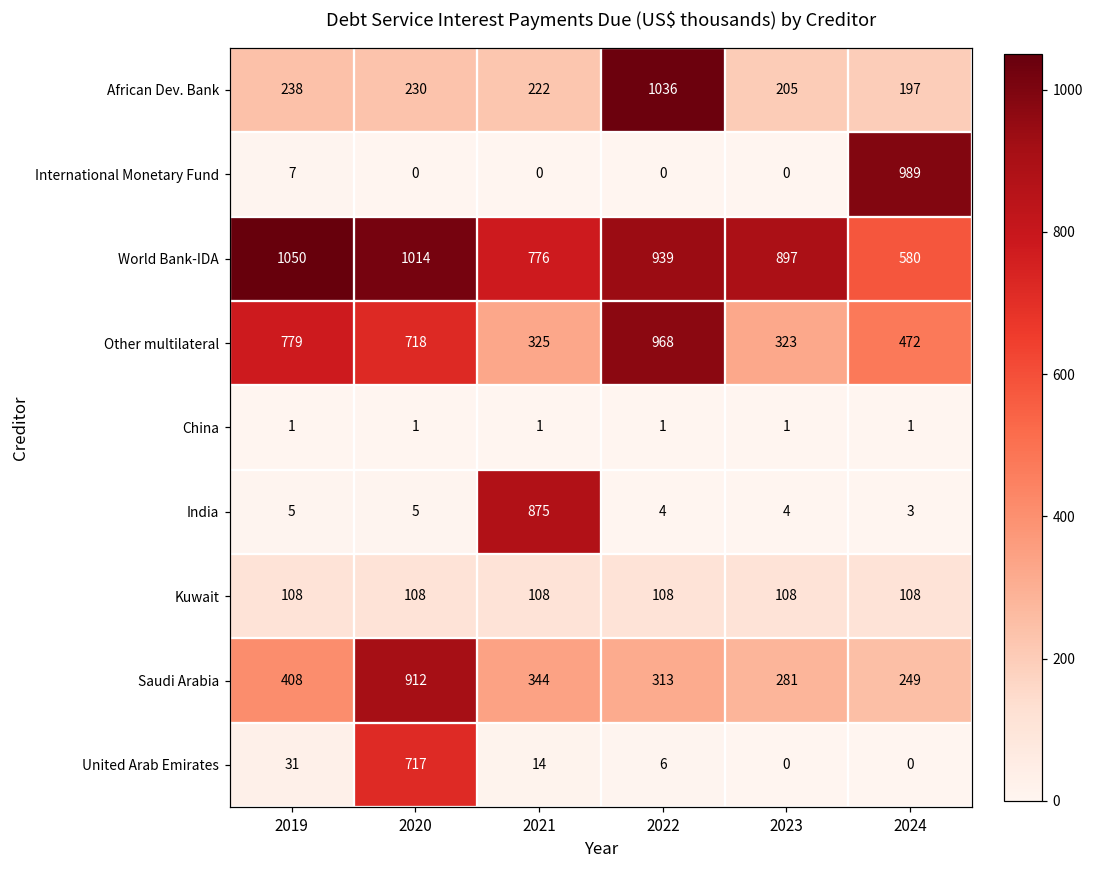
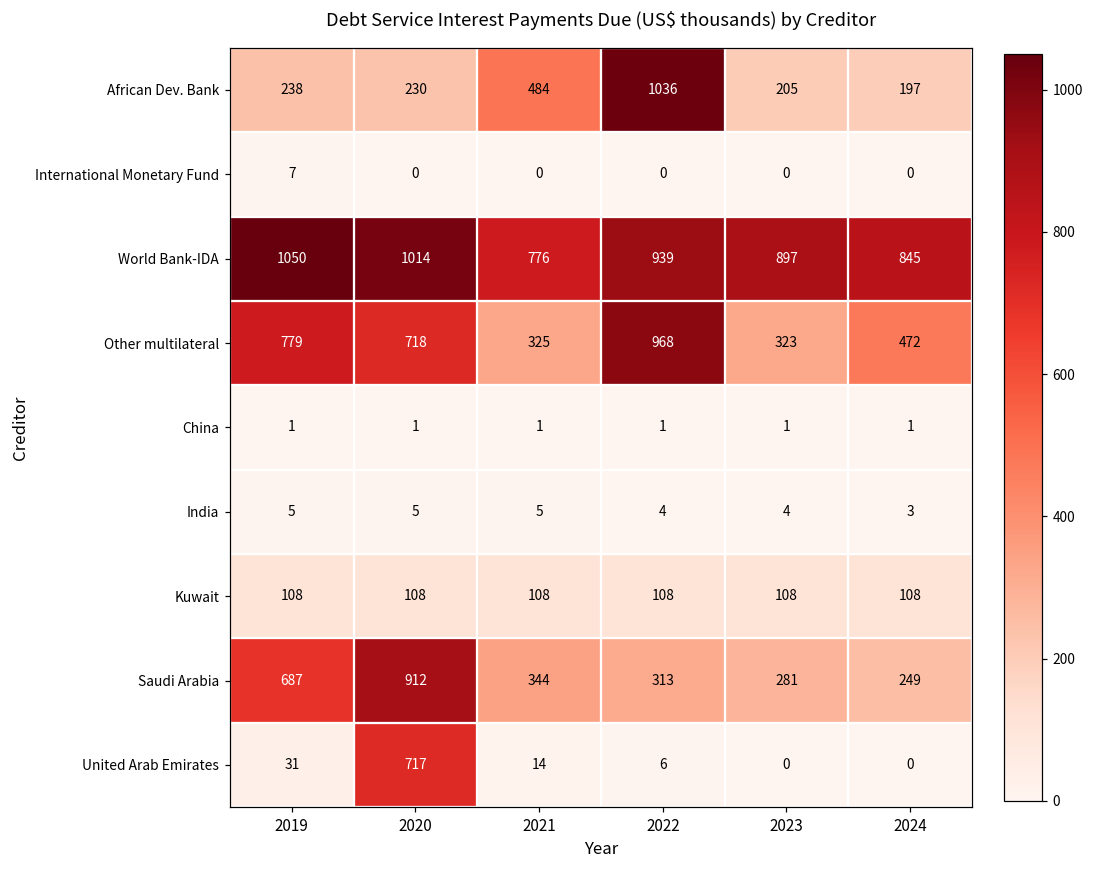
  {
    "African Dev. Bank": {
      "2019": 238,
      "2020": 230,
-     "2021": 222,
+     "2021": 484,
      "2022": 1036,
      "2023": 205,
      "2024": 197
    },
    "International Monetary Fund": {
      "2019": 7,
      "2020": 0,
      "2021": 0,
      "2022": 0,
      "2023": 0,
-     "2024": 989
+     "2024": 0
    },
    "World Bank-IDA": {
      "2019": 1050,
      "2020": 1014,
      "2021": 776,
      "2022": 939,
      "2023": 897,
-     "2024": 580
+     "2024": 845
    },
    "Other multilateral": {
      "2019": 779,
      "2020": 718,
      "2021": 325,
      "2022": 968,
      "2023": 323,
      "2024": 472
    },
    "China": {
      "2019": 1,
      "2020": 1,
      "2021": 1,
      "2022": 1,
      "2023": 1,
      "2024": 1
    },
    "India": {
      "2019": 5,
      "2020": 5,
-     "2021": 875,
+     "2021": 5,
      "2022": 4,
      "2023": 4,
      "2024": 3
    },
    "Kuwait": {
      "2019": 108,
      "2020": 108,
      "2021": 108,
      "2022": 108,
      "2023": 108,
      "2024": 108
    },
    "Saudi Arabia": {
-     "2019": 408,
+     "2019": 687,
      "2020": 912,
      "2021": 344,
      "2022": 313,
      "2023": 281,
      "2024": 249
    },
    "United Arab Emirates": {
      "2019": 31,
      "2020": 717,
      "2021": 14,
      "2022": 6,
      "2023": 0,
      "2024": 0
    }
  }
